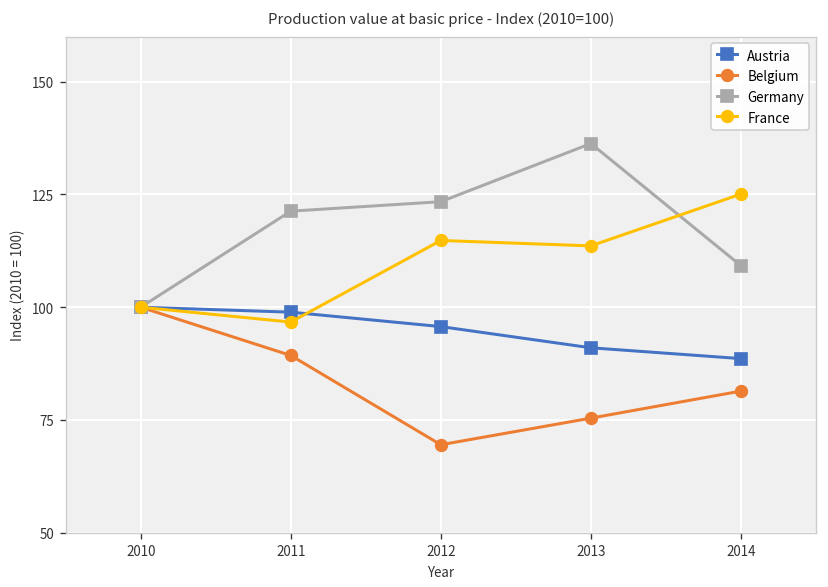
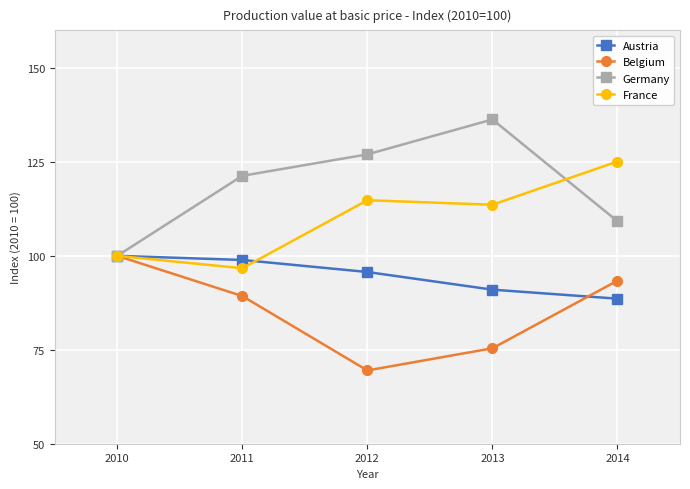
  {
    "Austria": {
      "2011": 99,
      "2012": 96,
      "2013": 91,
      "2014": 89
    },
    "Belgium": {
      "2011": 89,
      "2012": 70,
      "2013": 75,
-     "2014": 81
+     "2014": 93
    },
    "Germany": {
      "2011": 121,
-     "2012": 123,
+     "2012": 127,
      "2013": 136,
      "2014": 109
    },
    "France": {
      "2011": 97,
      "2012": 115,
      "2013": 114,
      "2014": 125
    }
  }
